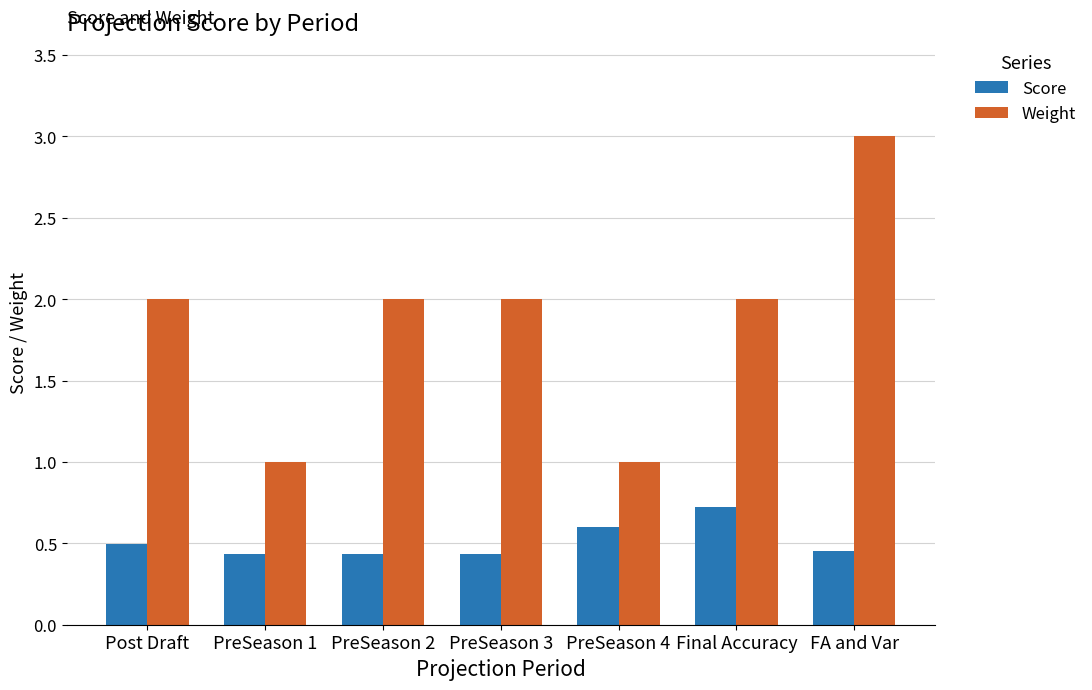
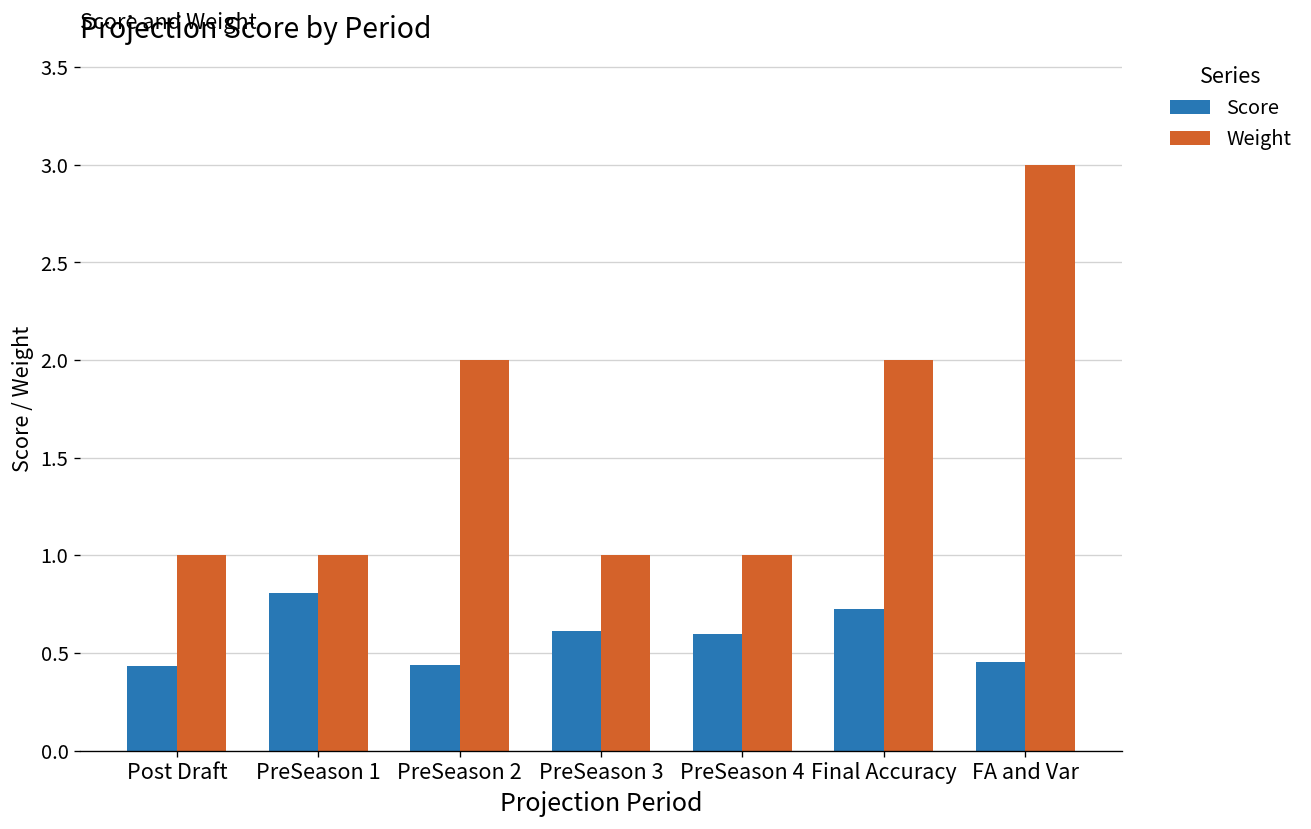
  {
    "Score": {
-     "Post Draft": 0.49,
-     "PreSeason 1": 0.43,
+     "Post Draft": 0.43,
+     "PreSeason 1": 0.81,
      "PreSeason 2": 0.44,
-     "PreSeason 3": 0.43,
+     "PreSeason 3": 0.61,
      "PreSeason 4": 0.60,
      "Final Accuracy": 0.72,
      "FA and Var": 0.45
    },
    "Weight": {
-     "Post Draft": 2,
+     "Post Draft": 1,
      "PreSeason 1": 1,
      "PreSeason 2": 2,
-     "PreSeason 3": 2,
+     "PreSeason 3": 1,
      "PreSeason 4": 1,
      "Final Accuracy": 2,
      "FA and Var": 3
    }
  }
